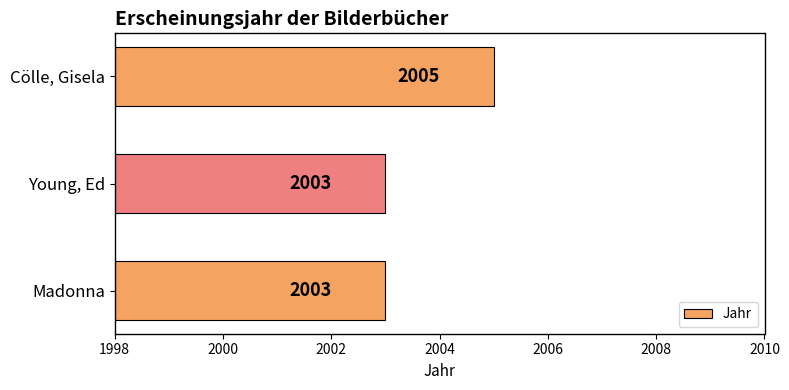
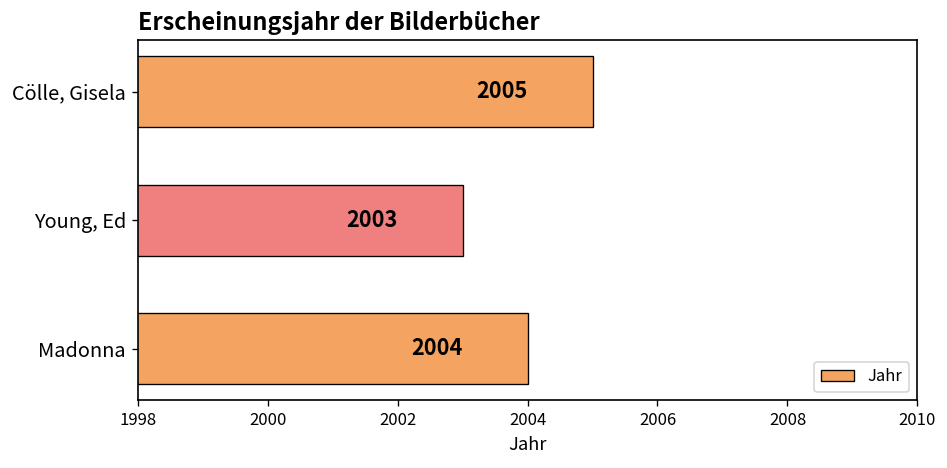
  {
    "Cölle, Gisela": 2005,
    "Young, Ed": 2003,
-   "Madonna": 2003
+   "Madonna": 2004
  }
